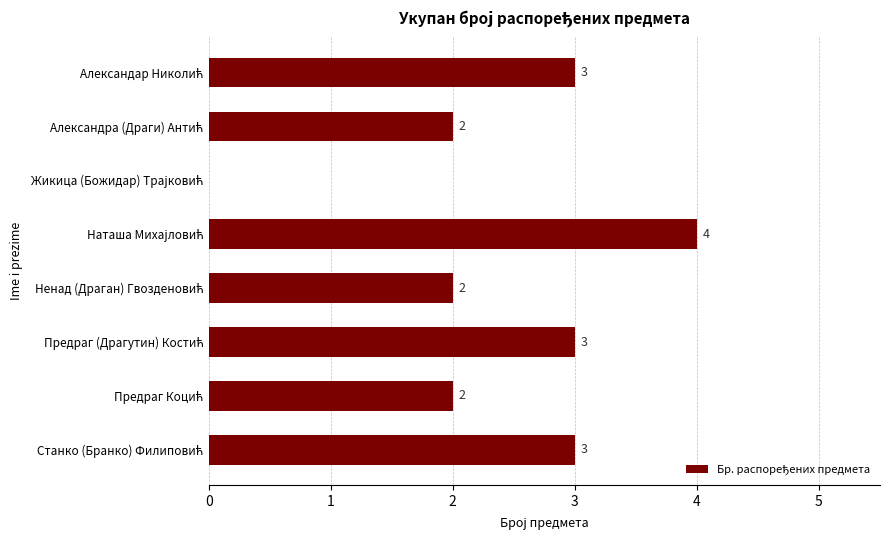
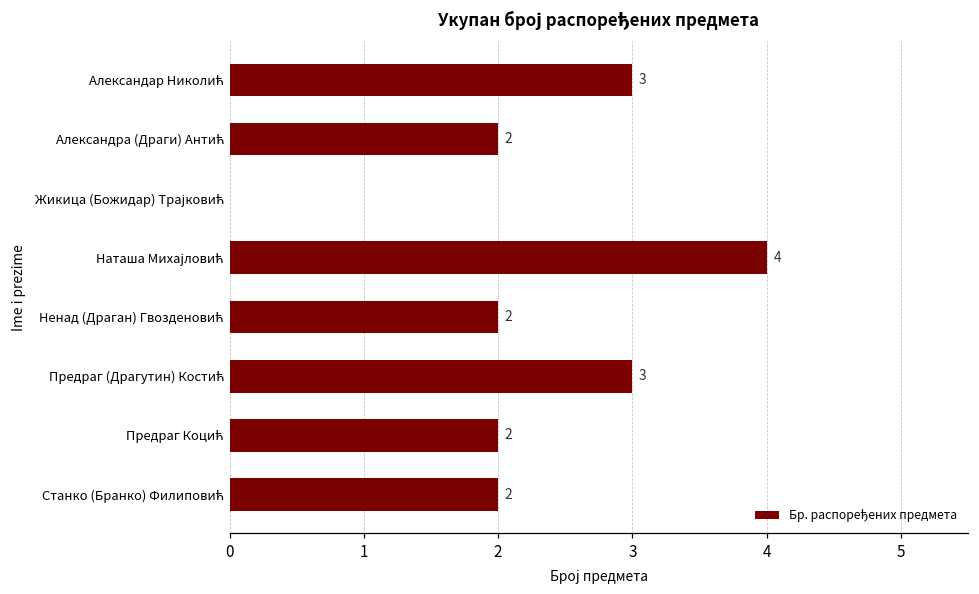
  {
    "Александар Николић": 3,
    "Александра (Драги) Антић": 2,
    "Наташа Михајловић": 4,
    "Ненад (Драган) Гвозденовић": 2,
    "Предраг (Драгутин) Костић": 3,
    "Предраг Коцић": 2,
-   "Станко (Бранко) Филиповић": 3
+   "Станко (Бранко) Филиповић": 2
  }
